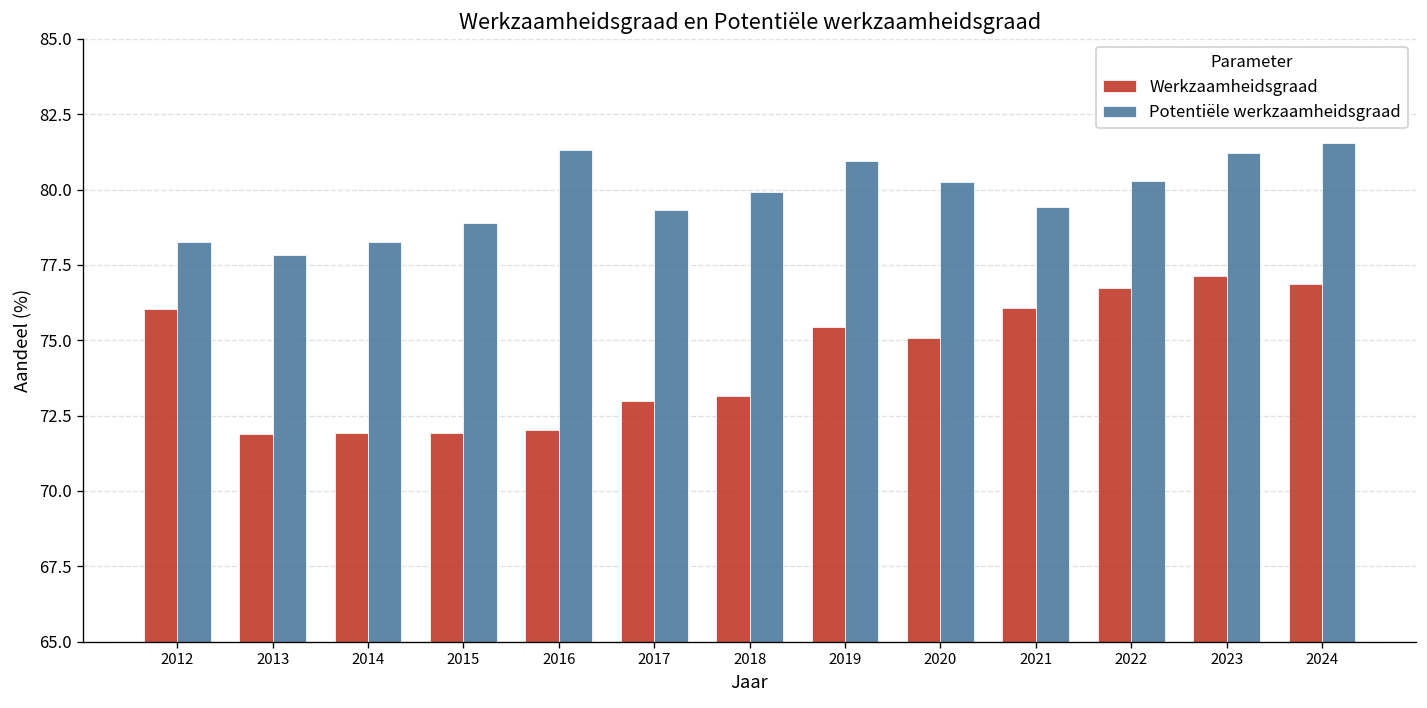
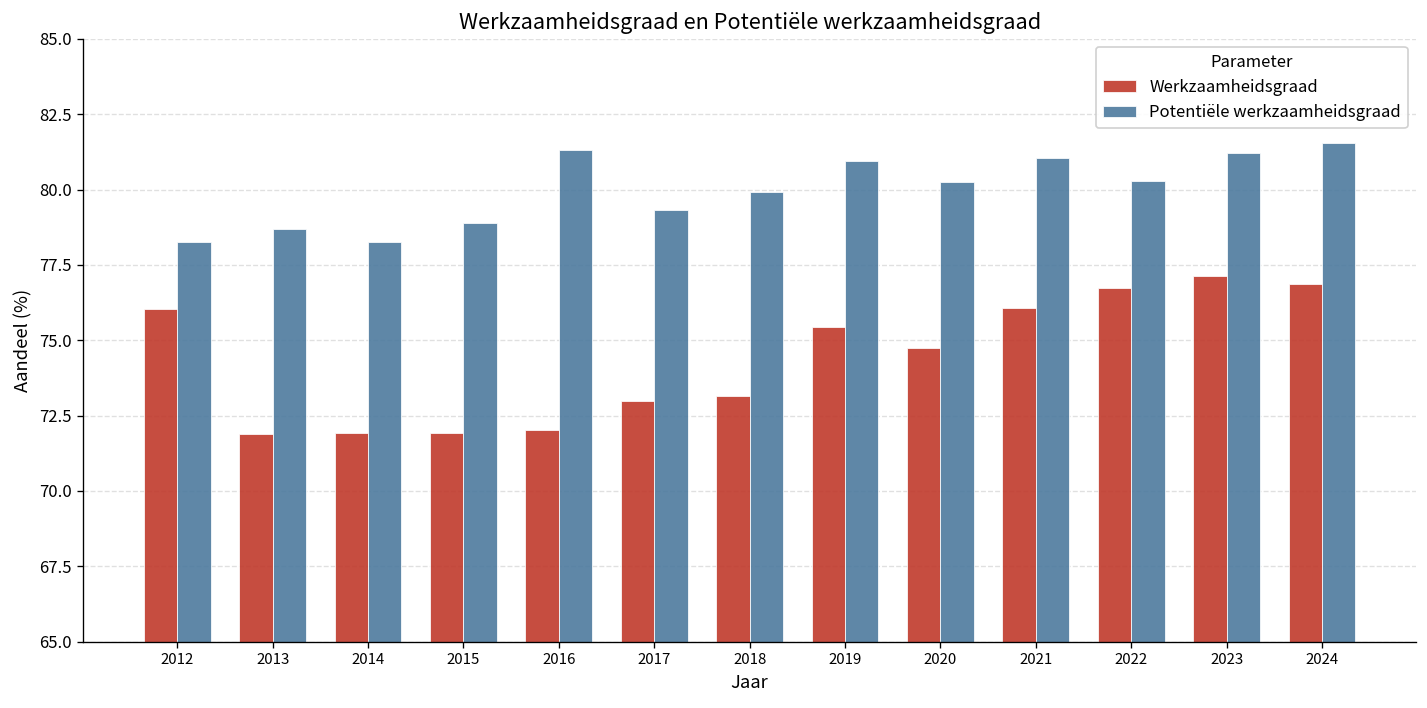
  {
    "Werkzaamheidsgraad": {
      "2012": 76.0,
      "2013": 71.9,
      "2014": 71.9,
      "2015": 71.9,
      "2016": 72.0,
      "2017": 73.0,
      "2018": 73.1,
      "2019": 75.5,
-     "2020": 75.1,
+     "2020": 74.7,
      "2021": 76.1,
      "2022": 76.7,
      "2023": 77.1,
      "2024": 76.9
    },
    "Potentiële werkzaamheidsgraad": {
      "2012": 78.3,
-     "2013": 77.8,
+     "2013": 78.7,
      "2014": 78.2,
      "2015": 78.9,
      "2016": 81.3,
      "2017": 79.3,
      "2018": 79.9,
      "2019": 80.9,
      "2020": 80.3,
-     "2021": 79.4,
+     "2021": 81.1,
      "2022": 80.3,
      "2023": 81.2,
      "2024": 81.5
    }
  }
